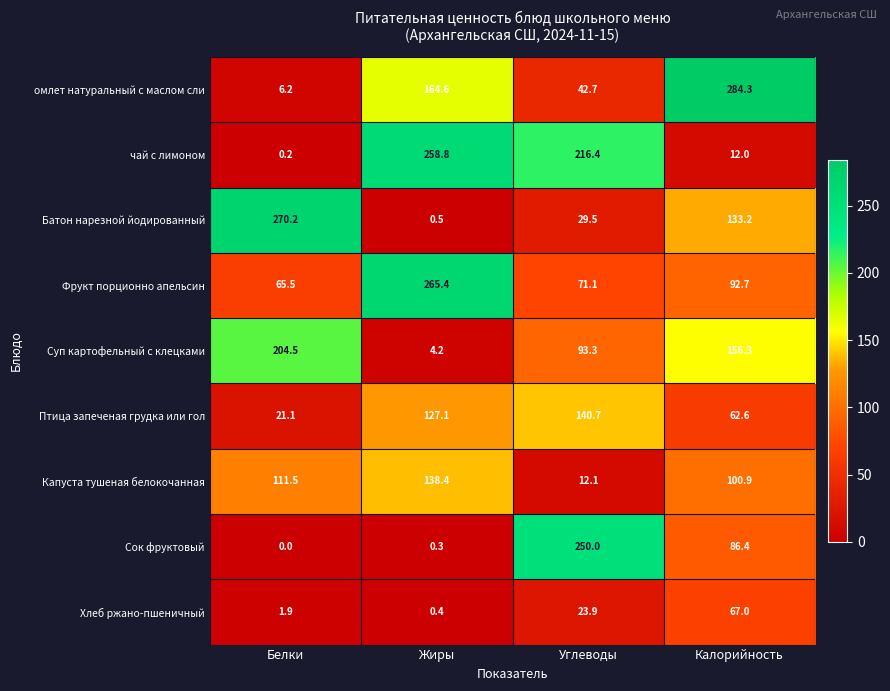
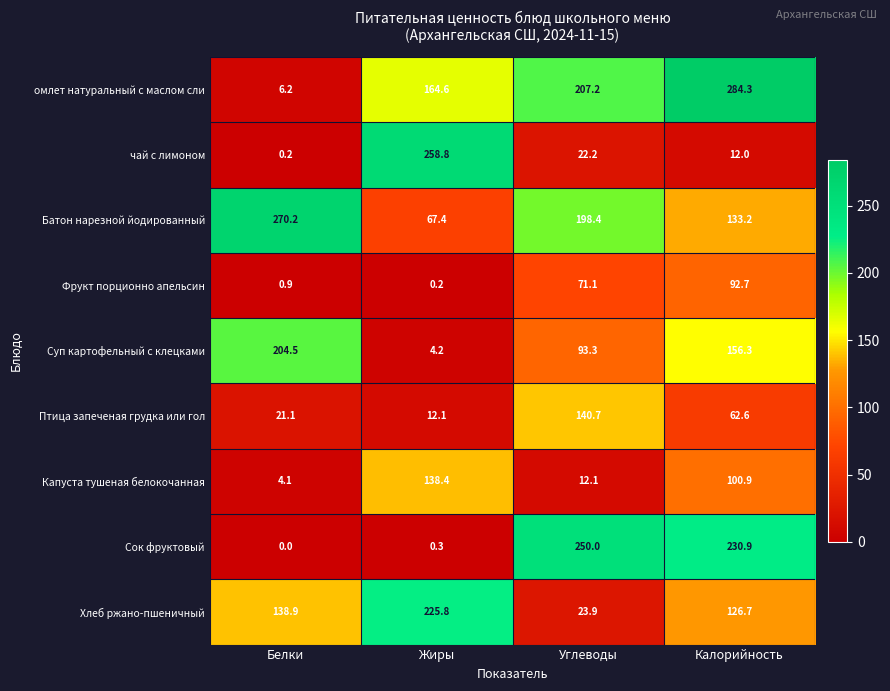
  {
    "омлет натуральный с маслом сли": {
      "Белки": 6.2,
      "Жиры": 164.6,
-     "Углеводы": 42.7,
+     "Углеводы": 207.2,
      "Калорийность": 284.3
    },
    "чай с лимоном": {
      "Белки": 0.2,
      "Жиры": 258.8,
-     "Углеводы": 216.4,
+     "Углеводы": 22.2,
      "Калорийность": 12.0
    },
    "Батон нарезной йодированный": {
      "Белки": 270.2,
-     "Жиры": 0.5,
-     "Углеводы": 29.5,
+     "Жиры": 67.4,
+     "Углеводы": 198.4,
      "Калорийность": 133.2
    },
    "Фрукт порционно апельсин": {
-     "Белки": 65.5,
-     "Жиры": 265.4,
+     "Белки": 0.9,
+     "Жиры": 0.2,
      "Углеводы": 71.1,
      "Калорийность": 92.7
    },
    "Суп картофельный с клецками": {
      "Белки": 204.5,
      "Жиры": 4.2,
      "Углеводы": 93.3,
      "Калорийность": 156.3
    },
    "Птица запеченая грудка или гол": {
      "Белки": 21.1,
-     "Жиры": 127.1,
+     "Жиры": 12.1,
      "Углеводы": 140.7,
      "Калорийность": 62.6
    },
    "Капуста тушеная белокочанная": {
-     "Белки": 111.5,
+     "Белки": 4.1,
      "Жиры": 138.4,
      "Углеводы": 12.1,
      "Калорийность": 100.9
    },
    "Сок фруктовый": {
      "Белки": 0.0,
      "Жиры": 0.3,
      "Углеводы": 250.0,
-     "Калорийность": 86.4
+     "Калорийность": 230.9
    },
    "Хлеб ржано-пшеничный": {
-     "Белки": 1.9,
-     "Жиры": 0.4,
+     "Белки": 138.9,
+     "Жиры": 225.8,
      "Углеводы": 23.9,
-     "Калорийность": 67.0
+     "Калорийность": 126.7
    }
  }
